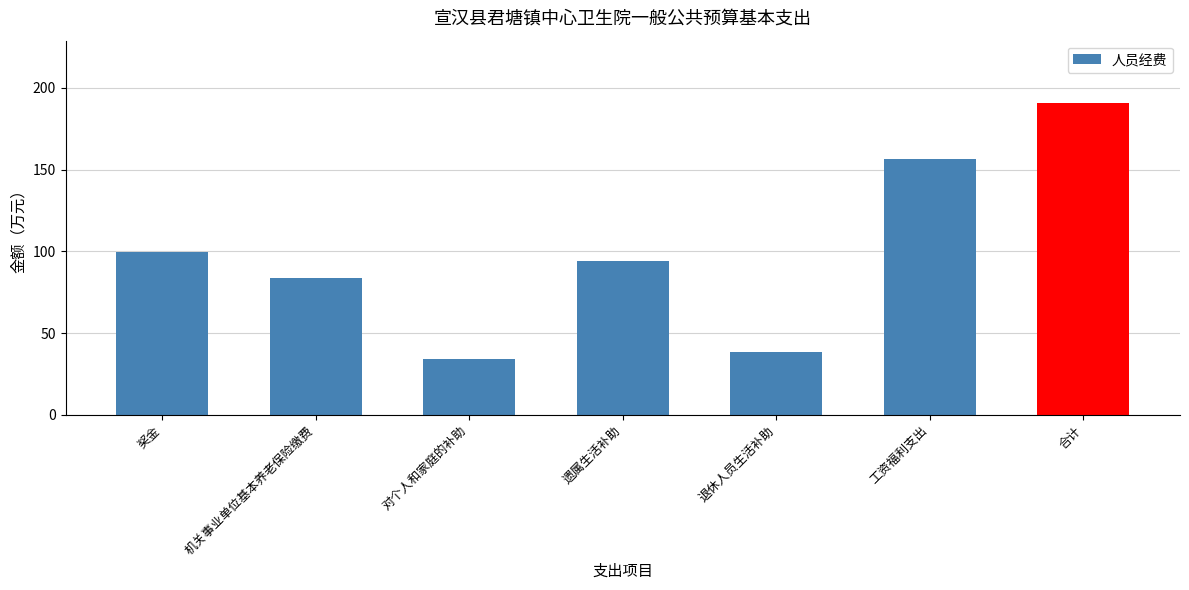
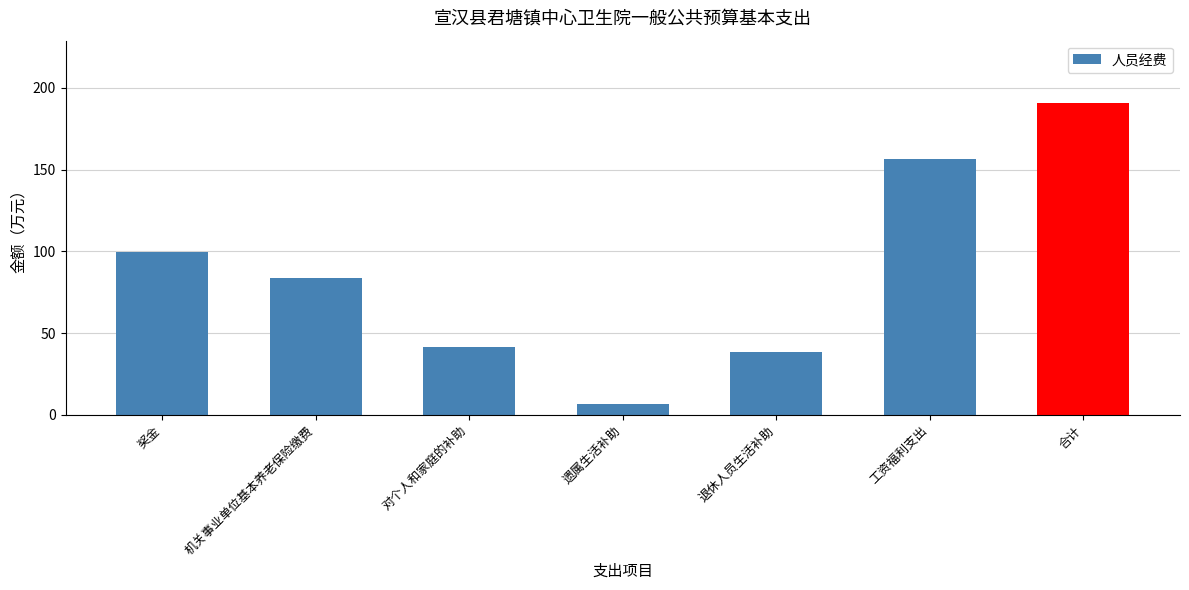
  {
    "奖金": 100,
    "机关事业单位基本养老保险缴费": 84,
-   "对个人和家庭的补助": 34,
-   "遗属生活补助": 94,
+   "对个人和家庭的补助": 41,
+   "遗属生活补助": 6,
    "退休人员生活补助": 38,
    "工资福利支出": 157,
    "合计": 191
  }
